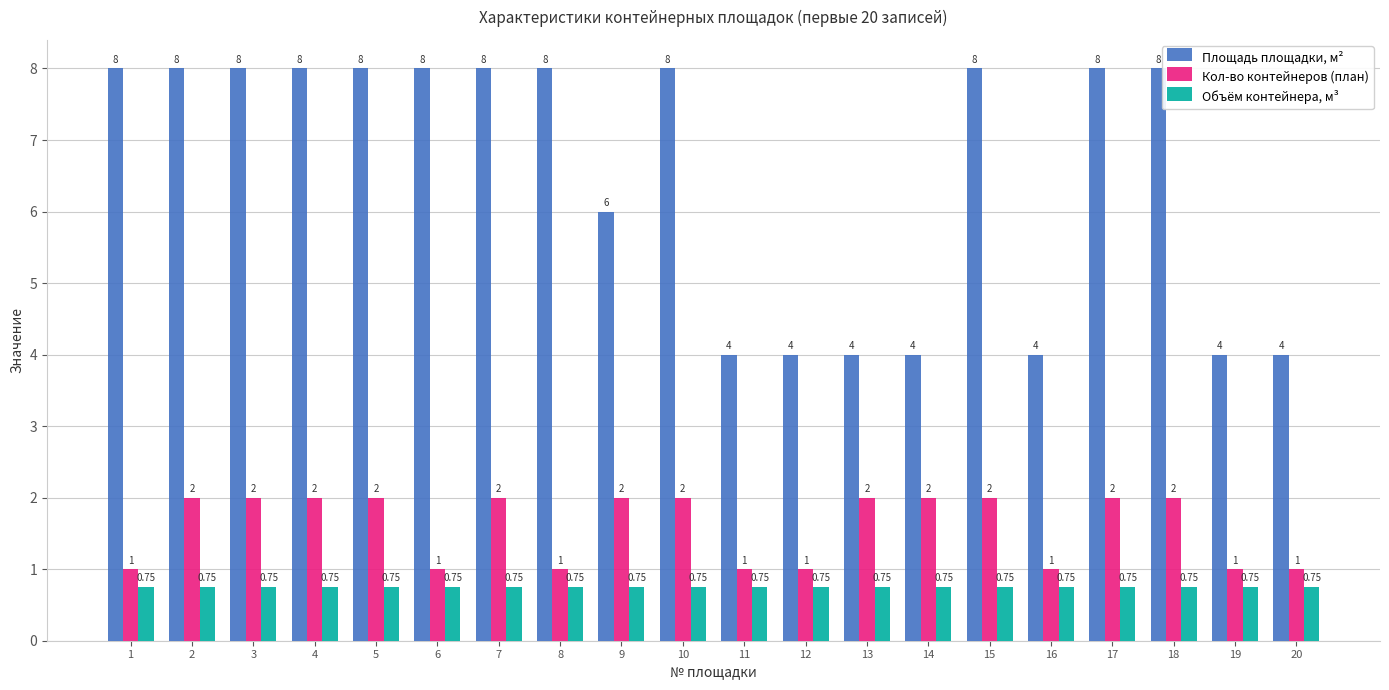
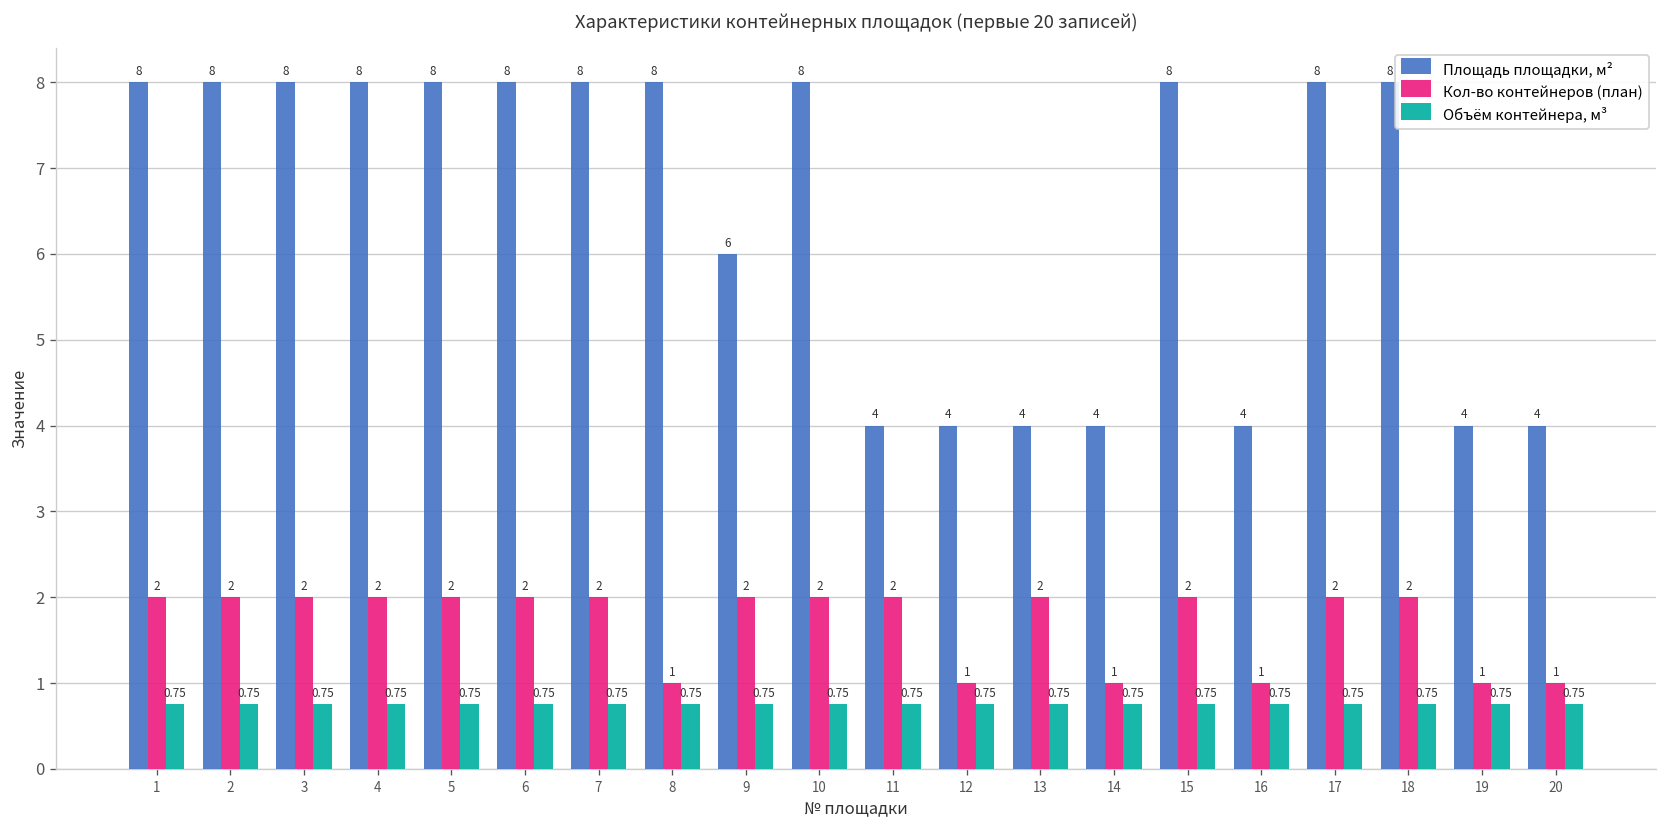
  {
    "Площадь площадки, м²": {
      "1": 8,
      "2": 8,
      "3": 8,
      "4": 8,
      "5": 8,
      "6": 8,
      "7": 8,
      "8": 8,
      "9": 6,
      "10": 8,
      "11": 4,
      "12": 4,
      "13": 4,
      "14": 4,
      "15": 8,
      "16": 4,
      "17": 8,
      "18": 8,
      "19": 4,
      "20": 4
    },
    "Кол-во контейнеров (план)": {
-     "1": 1,
+     "1": 2,
      "2": 2,
      "3": 2,
      "4": 2,
      "5": 2,
-     "6": 1,
+     "6": 2,
      "7": 2,
      "8": 1,
      "9": 2,
      "10": 2,
-     "11": 1,
+     "11": 2,
      "12": 1,
      "13": 2,
-     "14": 2,
+     "14": 1,
      "15": 2,
      "16": 1,
      "17": 2,
      "18": 2,
      "19": 1,
      "20": 1
    },
    "Объём контейнера, м³": {
      "1": 0.75,
      "2": 0.75,
      "3": 0.75,
      "4": 0.75,
      "5": 0.75,
      "6": 0.75,
      "7": 0.75,
      "8": 0.75,
      "9": 0.75,
      "10": 0.75,
      "11": 0.75,
      "12": 0.75,
      "13": 0.75,
      "14": 0.75,
      "15": 0.75,
      "16": 0.75,
      "17": 0.75,
      "18": 0.75,
      "19": 0.75,
      "20": 0.75
    }
  }
